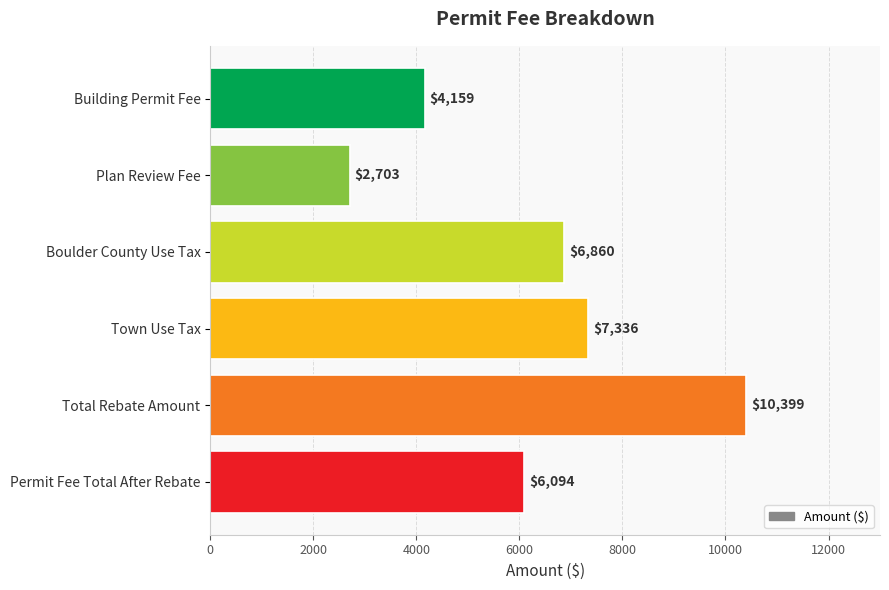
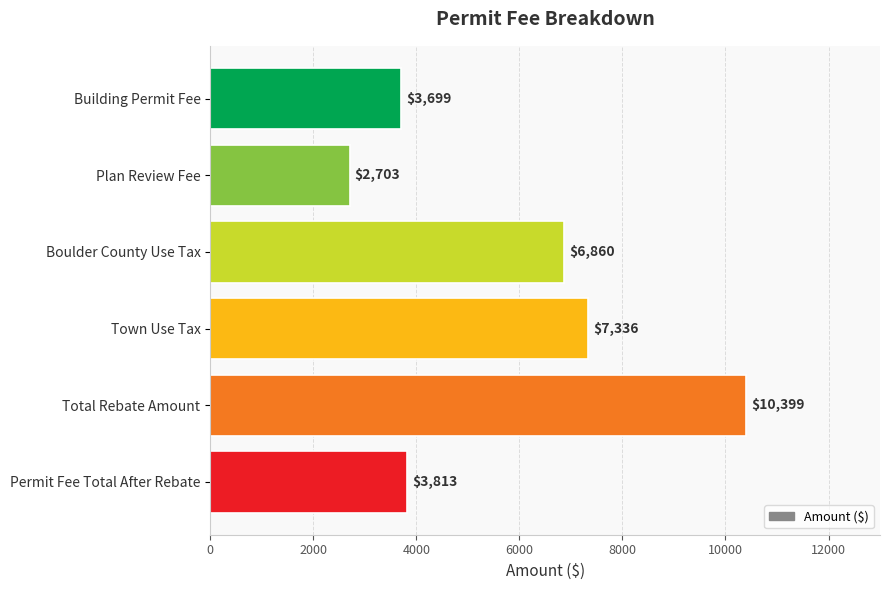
  {
-   "Building Permit Fee": "$4,159",
+   "Building Permit Fee": "$3,699",
    "Plan Review Fee": "$2,703",
    "Boulder County Use Tax": "$6,860",
    "Town Use Tax": "$7,336",
    "Total Rebate Amount": "$10,399",
-   "Permit Fee Total After Rebate": "$6,094"
+   "Permit Fee Total After Rebate": "$3,813"
  }
